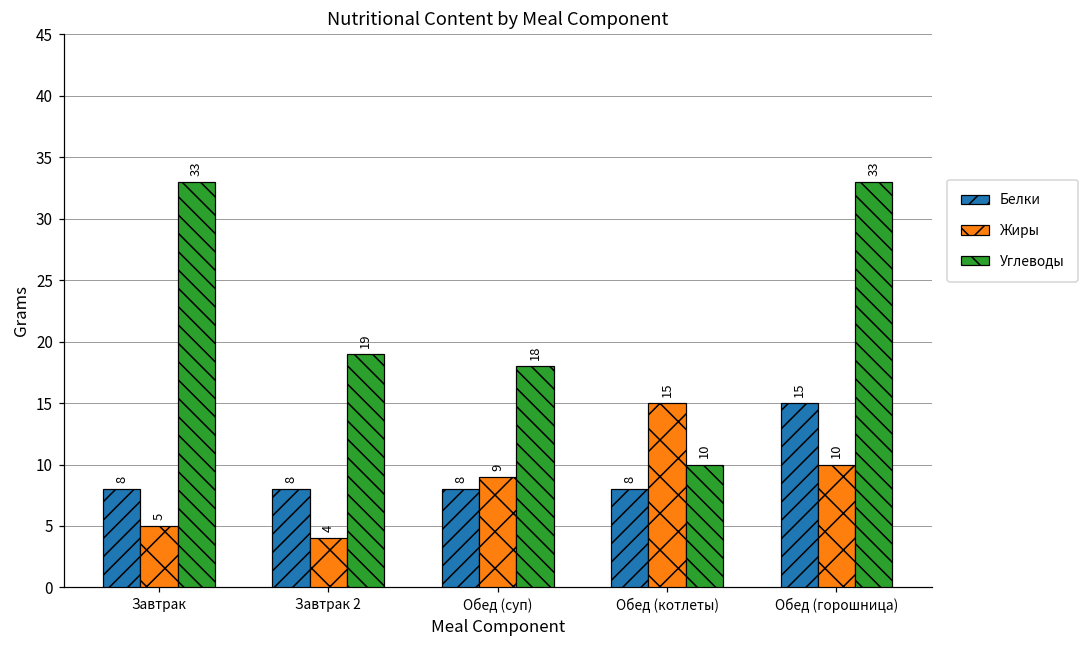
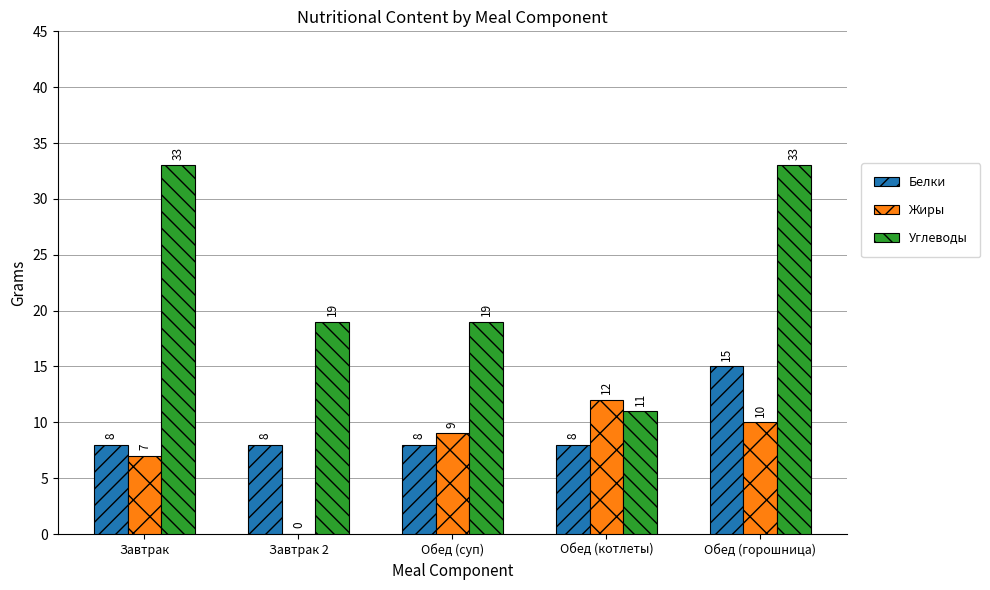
  {
    "Белки": {
      "Завтрак": 8,
      "Завтрак 2": 8,
      "Обед (суп)": 8,
      "Обед (котлеты)": 8,
      "Обед (горошница)": 15
    },
    "Жиры": {
-     "Завтрак": 5,
-     "Завтрак 2": 4,
+     "Завтрак": 7,
+     "Завтрак 2": 0,
      "Обед (суп)": 9,
-     "Обед (котлеты)": 15,
+     "Обед (котлеты)": 12,
      "Обед (горошница)": 10
    },
    "Углеводы": {
      "Завтрак": 33,
      "Завтрак 2": 19,
-     "Обед (суп)": 18,
-     "Обед (котлеты)": 10,
+     "Обед (суп)": 19,
+     "Обед (котлеты)": 11,
      "Обед (горошница)": 33
    }
  }
